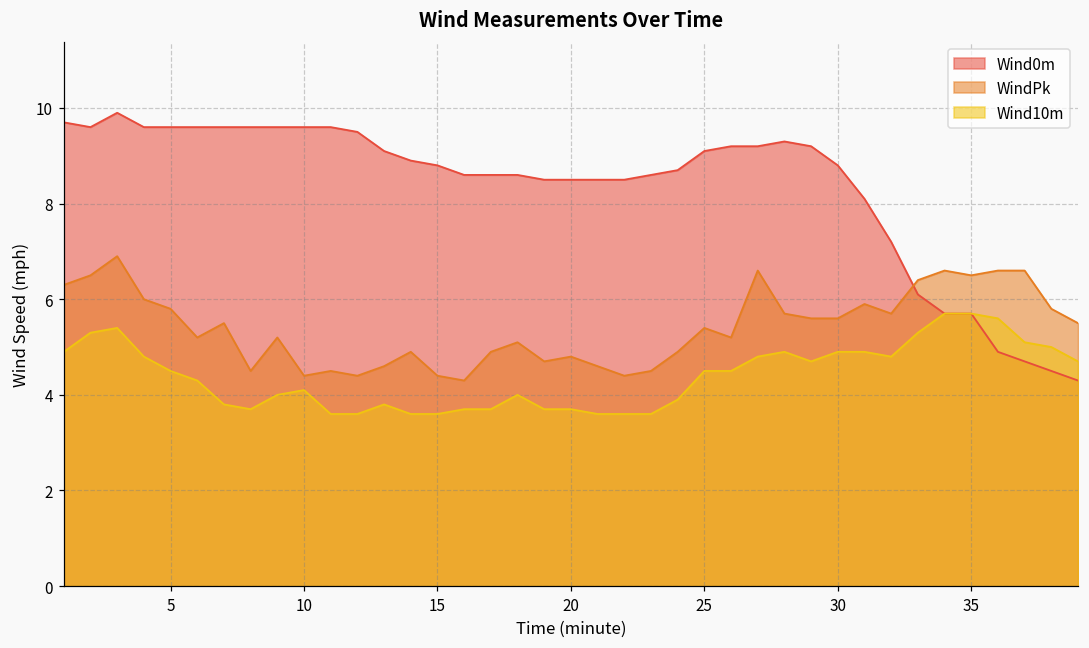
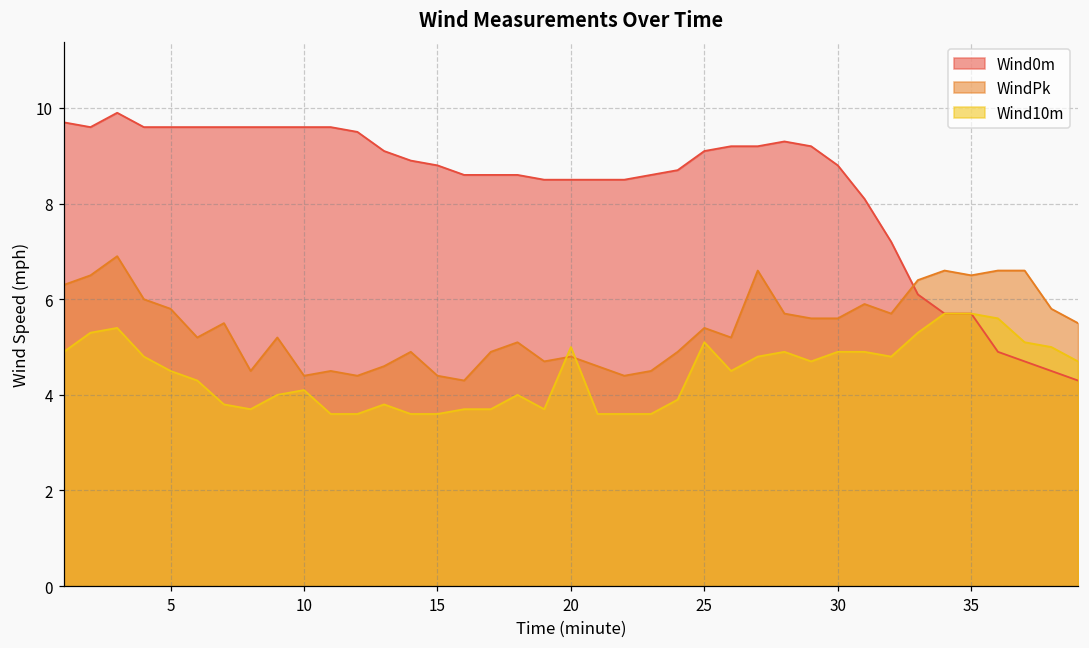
  {
    "Wind10m": {
      "5": 4.5,
      "10": 4.1,
      "15": 3.6,
-     "20": 3.7,
-     "25": 4.5,
+     "20": 5.0,
+     "25": 5.1,
      "30": 4.9
    }
  }
